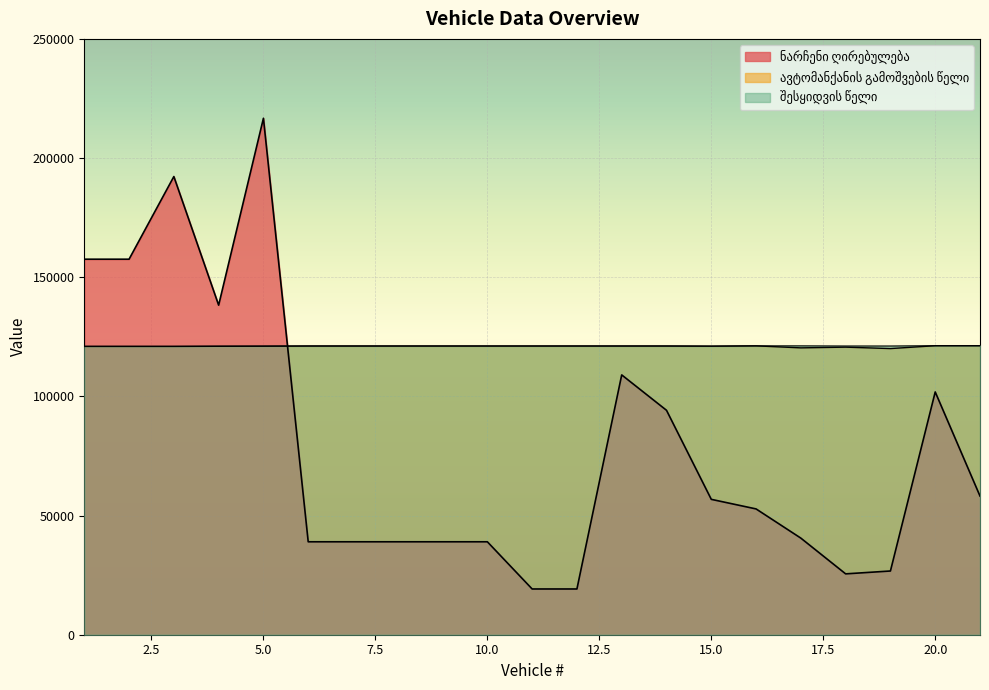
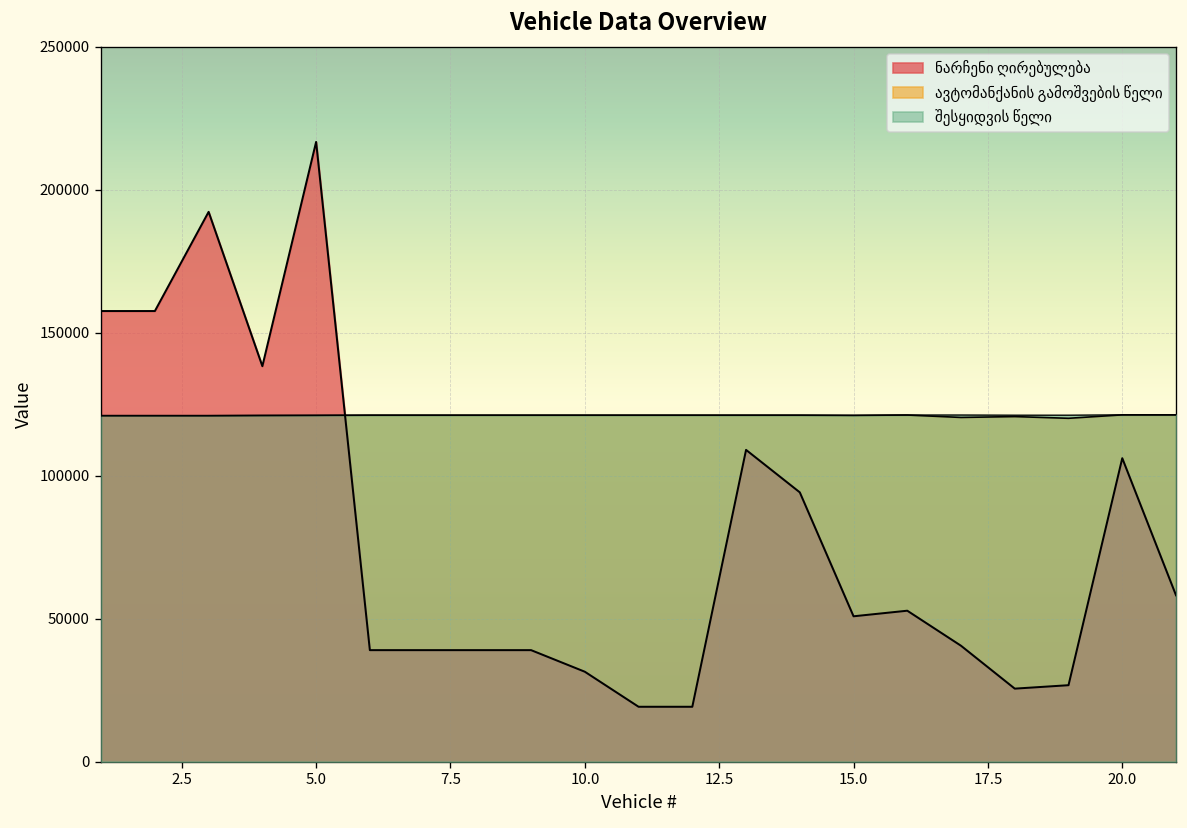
  {
    "ნარჩენი ღირებულება": {
      "5.0": 217000,
-     "10.0": 39000,
-     "15.0": 57000,
-     "20.0": 102000
+     "10.0": 31000,
+     "15.0": 51000,
+     "20.0": 106000
    }
  }
